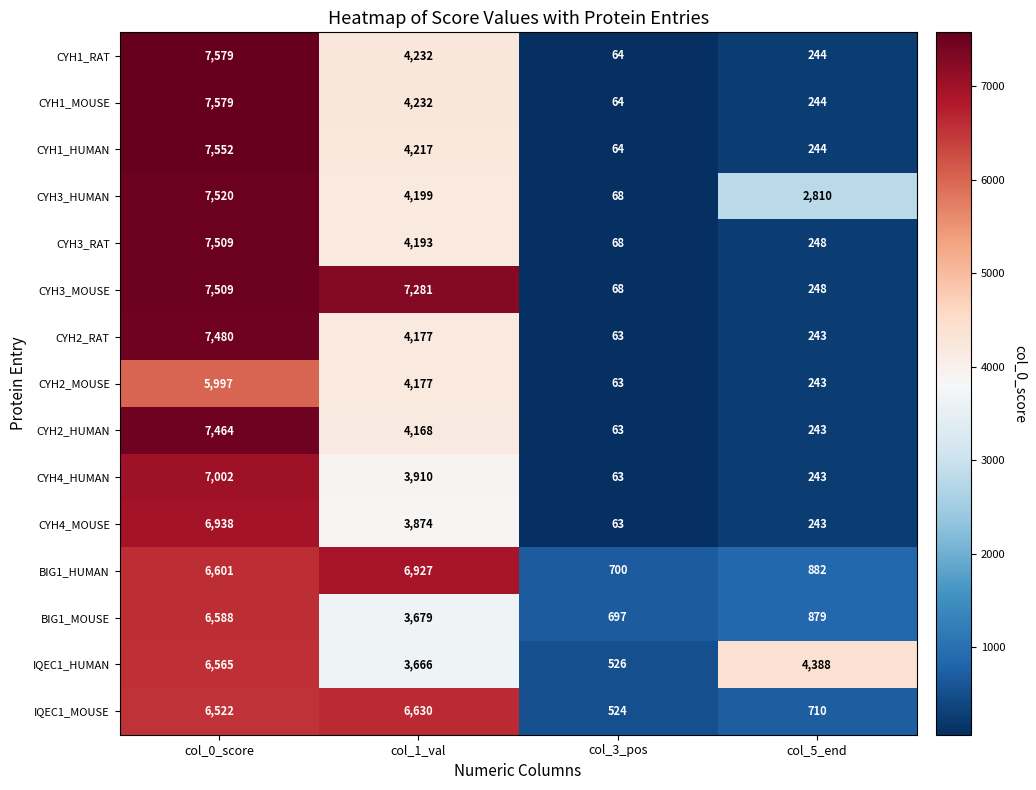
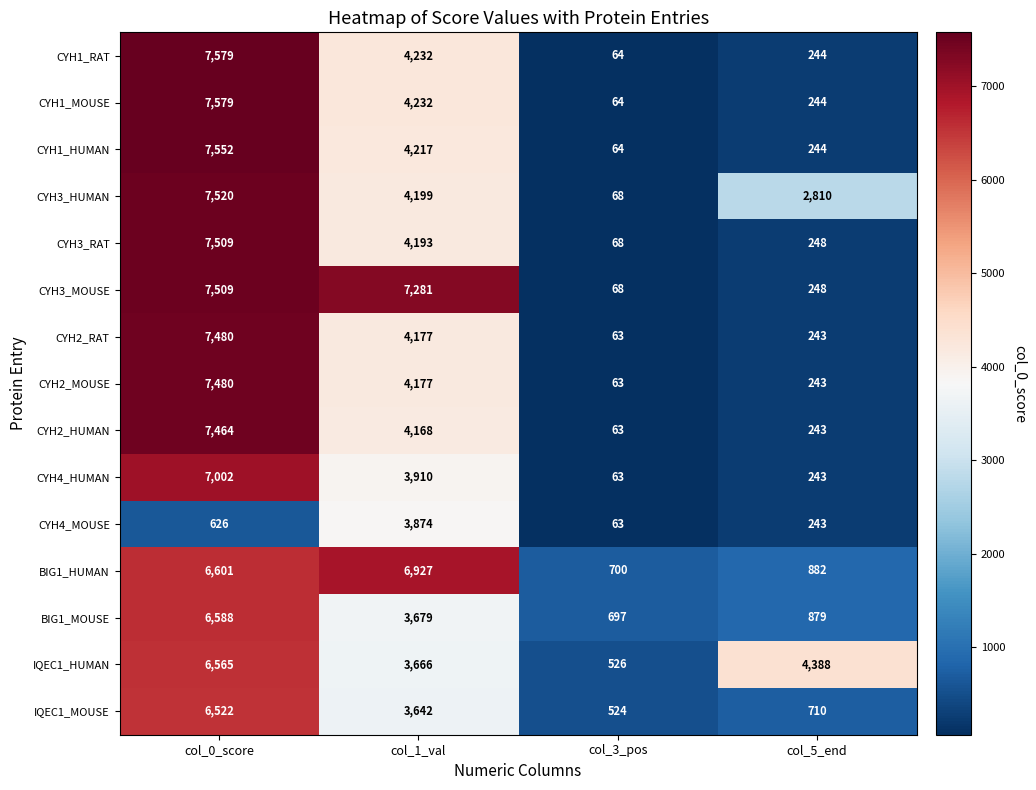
  {
    "CYH1_RAT": {
      "col_0_score": "7,579",
      "col_1_val": "4,232",
      "col_3_pos": "64",
      "col_5_end": "244"
    },
    "CYH1_MOUSE": {
      "col_0_score": "7,579",
      "col_1_val": "4,232",
      "col_3_pos": "64",
      "col_5_end": "244"
    },
    "CYH1_HUMAN": {
      "col_0_score": "7,552",
      "col_1_val": "4,217",
      "col_3_pos": "64",
      "col_5_end": "244"
    },
    "CYH3_HUMAN": {
      "col_0_score": "7,520",
      "col_1_val": "4,199",
      "col_3_pos": "68",
      "col_5_end": "2,810"
    },
    "CYH3_RAT": {
      "col_0_score": "7,509",
      "col_1_val": "4,193",
      "col_3_pos": "68",
      "col_5_end": "248"
    },
    "CYH3_MOUSE": {
      "col_0_score": "7,509",
      "col_1_val": "7,281",
      "col_3_pos": "68",
      "col_5_end": "248"
    },
    "CYH2_RAT": {
      "col_0_score": "7,480",
      "col_1_val": "4,177",
      "col_3_pos": "63",
      "col_5_end": "243"
    },
    "CYH2_MOUSE": {
-     "col_0_score": "5,997",
+     "col_0_score": "7,480",
      "col_1_val": "4,177",
      "col_3_pos": "63",
      "col_5_end": "243"
    },
    "CYH2_HUMAN": {
      "col_0_score": "7,464",
      "col_1_val": "4,168",
      "col_3_pos": "63",
      "col_5_end": "243"
    },
    "CYH4_HUMAN": {
      "col_0_score": "7,002",
      "col_1_val": "3,910",
      "col_3_pos": "63",
      "col_5_end": "243"
    },
    "CYH4_MOUSE": {
-     "col_0_score": "6,938",
+     "col_0_score": "626",
      "col_1_val": "3,874",
      "col_3_pos": "63",
      "col_5_end": "243"
    },
    "BIG1_HUMAN": {
      "col_0_score": "6,601",
      "col_1_val": "6,927",
      "col_3_pos": "700",
      "col_5_end": "882"
    },
    "BIG1_MOUSE": {
      "col_0_score": "6,588",
      "col_1_val": "3,679",
      "col_3_pos": "697",
      "col_5_end": "879"
    },
    "IQEC1_HUMAN": {
      "col_0_score": "6,565",
      "col_1_val": "3,666",
      "col_3_pos": "526",
      "col_5_end": "4,388"
    },
    "IQEC1_MOUSE": {
      "col_0_score": "6,522",
-     "col_1_val": "6,630",
+     "col_1_val": "3,642",
      "col_3_pos": "524",
      "col_5_end": "710"
    }
  }
